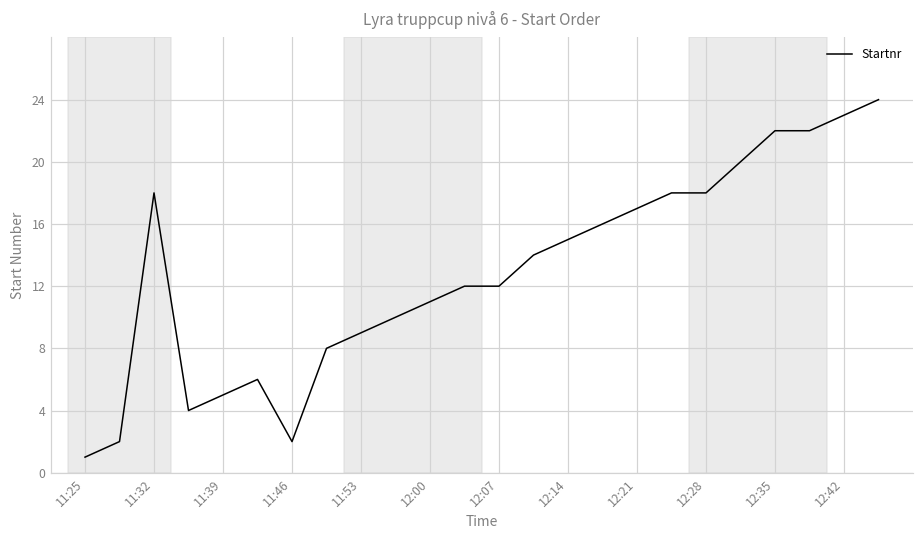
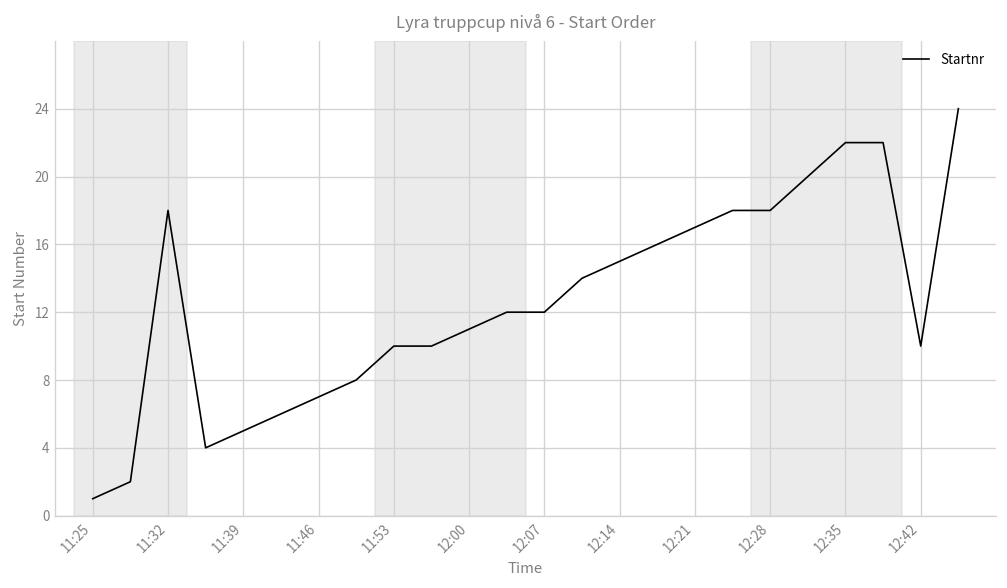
  {
    "11:25": 1,
    "11:32": 18,
    "11:39": 5,
-   "11:46": 2,
-   "11:53": 9,
+   "11:46": 7,
+   "11:53": 10,
    "12:00": 11,
    "12:07": 12,
    "12:14": 15,
    "12:21": 17,
    "12:28": 18,
    "12:35": 22,
-   "12:42": 23
+   "12:42": 10
  }
